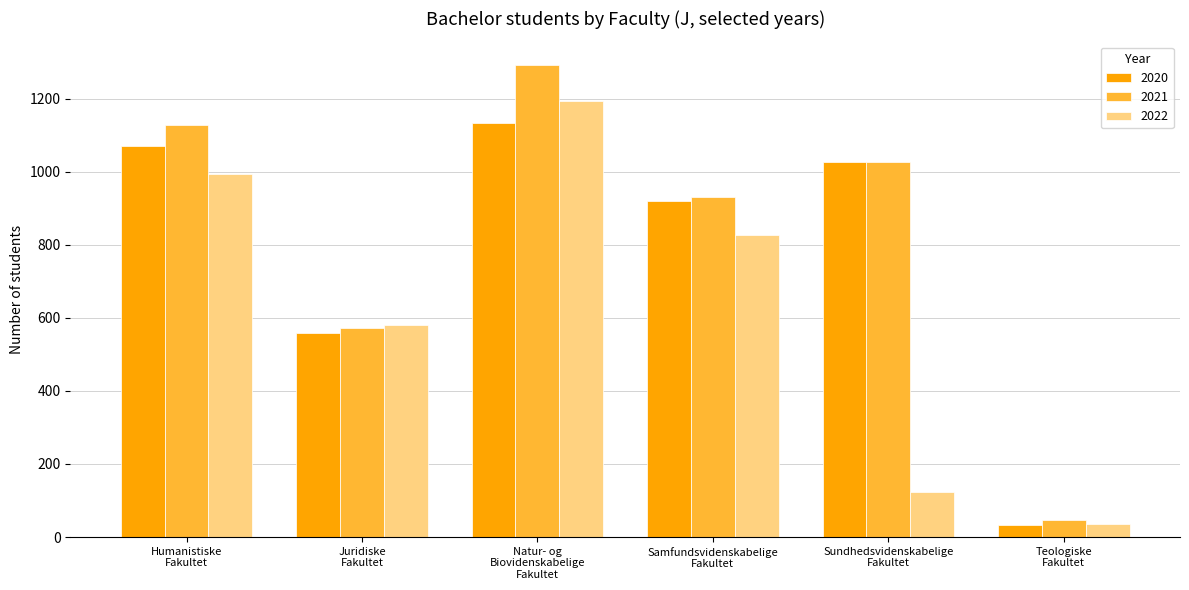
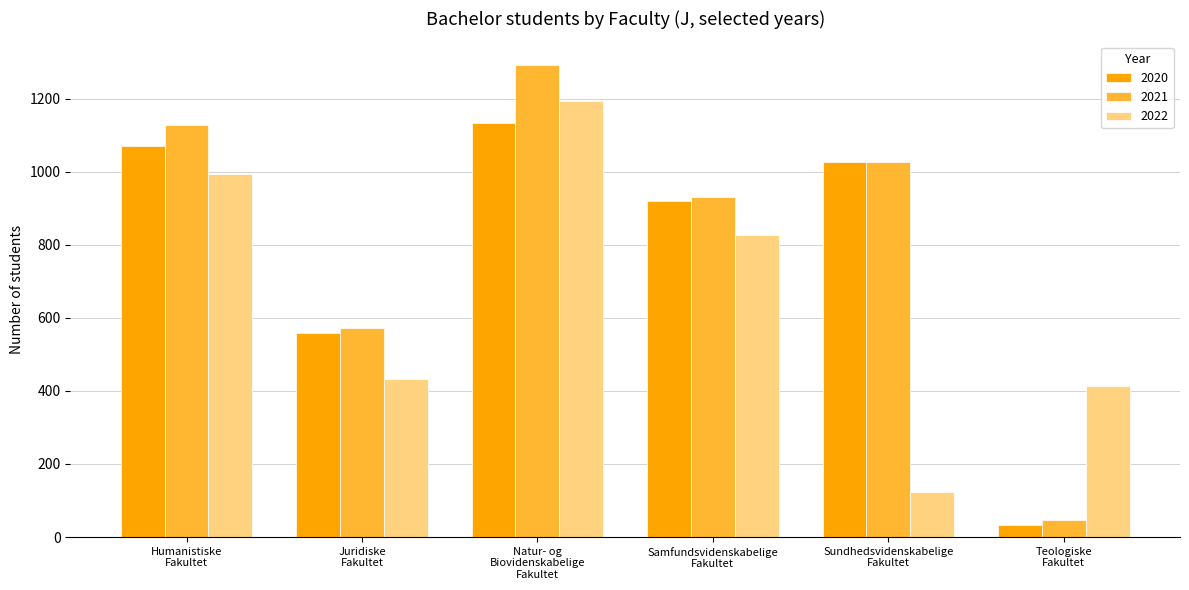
  {
    "2022": {
      "Humanistiske Fakultet": 990,
-     "Juridiske Fakultet": 580,
+     "Juridiske Fakultet": 430,
      "Natur- og Biovidenskabelige Fakultet": 1190,
      "Samfundsvidenskabelige Fakultet": 830,
      "Sundhedsvidenskabelige Fakultet": 120,
-     "Teologiske Fakultet": 40
+     "Teologiske Fakultet": 410
    }
  }
